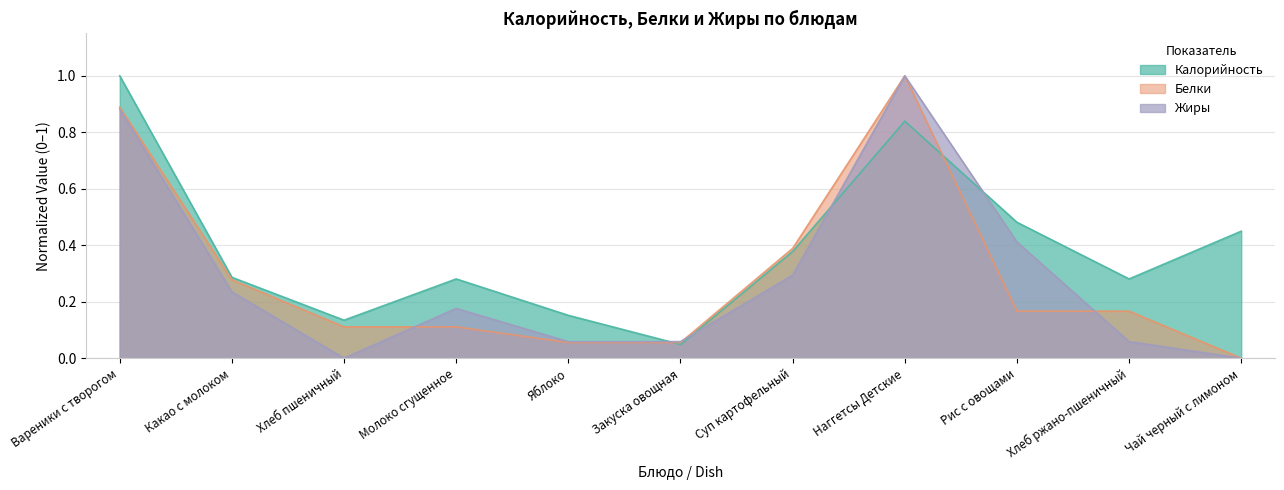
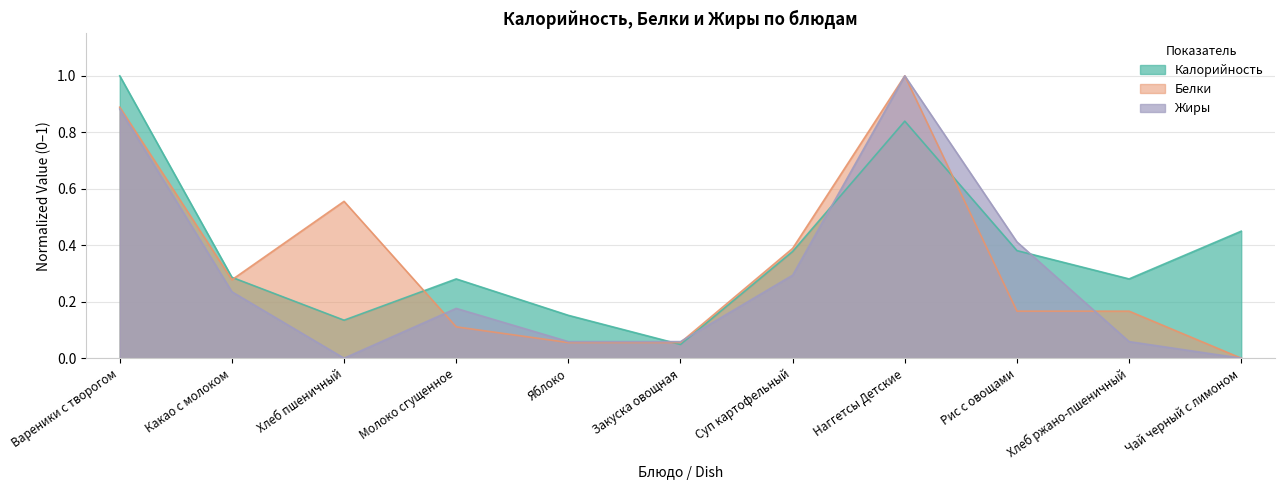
  {
    "Калорийность": {
      "Вареники с творогом": 1.00,
      "Хлеб пшеничный": 0.13,
      "Молоко сгущенное": 0.28,
      "Яблоко": 0.15,
      "Суп картофельный": 0.38,
      "Наггетсы Детские": 0.84,
-     "Рис с овощами": 0.48,
+     "Рис с овощами": 0.38,
      "Хлеб ржано-пшеничный": 0.28,
      "Чай черный с лимоном": 0.45
    },
    "Белки": {
-     "Хлеб пшеничный": 0.11,
+     "Хлеб пшеничный": 0.56,
      "Молоко сгущенное": 0.11,
      "Суп картофельный": 0.39,
      "Рис с овощами": 0.17,
      "Хлеб ржано-пшеничный": 0.17
    },
    "Жиры": {
      "Какао с молоком": 0.24,
      "Хлеб пшеничный": 0.00,
      "Молоко сгущенное": 0.18,
      "Суп картофельный": 0.29,
      "Рис с овощами": 0.41,
      "Хлеб ржано-пшеничный": 0.06
    }
  }
